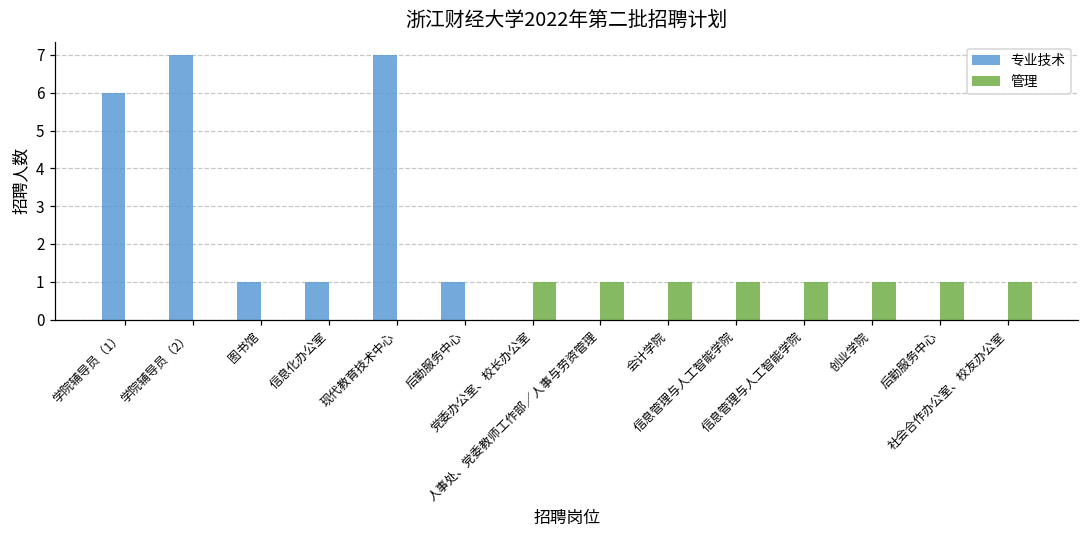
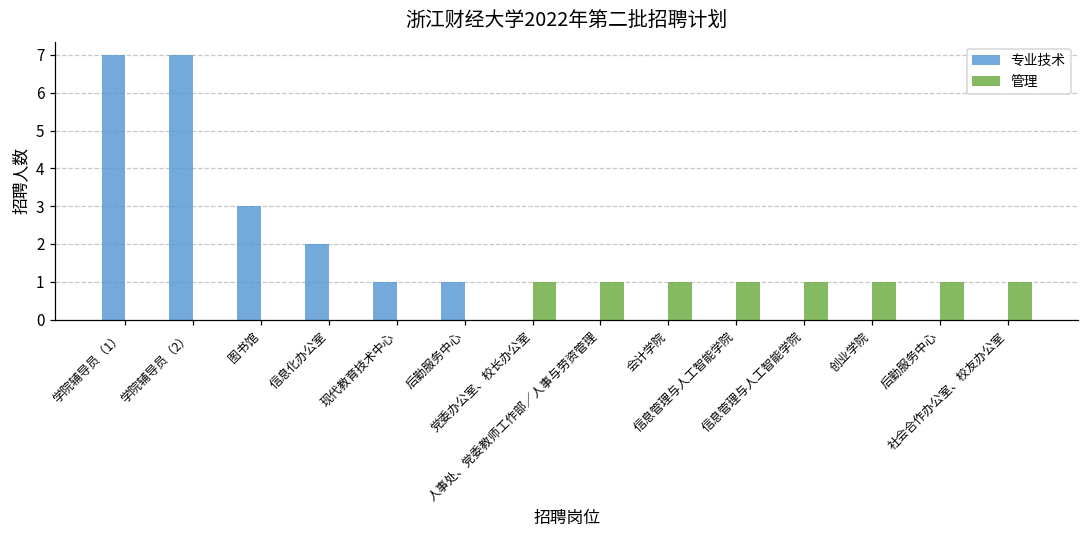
  {
    "专业技术": {
-     "学院辅导员（1）": 6,
+     "学院辅导员（1）": 7,
      "学院辅导员（2）": 7,
-     "图书馆": 1,
-     "信息化办公室": 1,
-     "现代教育技术中心": 7,
+     "图书馆": 3,
+     "信息化办公室": 2,
+     "现代教育技术中心": 1,
      "党委办公室、校长办公室": 0,
      "人事处、党委教师工作部／人事与劳资管理": 0,
      "会计学院": 0,
      "创业学院": 0,
      "社会合作办公室、校友办公室": 0
    },
    "管理": {
      "学院辅导员（1）": 0,
      "学院辅导员（2）": 0,
      "图书馆": 0,
      "信息化办公室": 0,
      "现代教育技术中心": 0,
      "党委办公室、校长办公室": 1,
      "人事处、党委教师工作部／人事与劳资管理": 1,
      "会计学院": 1,
      "创业学院": 1,
      "社会合作办公室、校友办公室": 1
    }
  }
